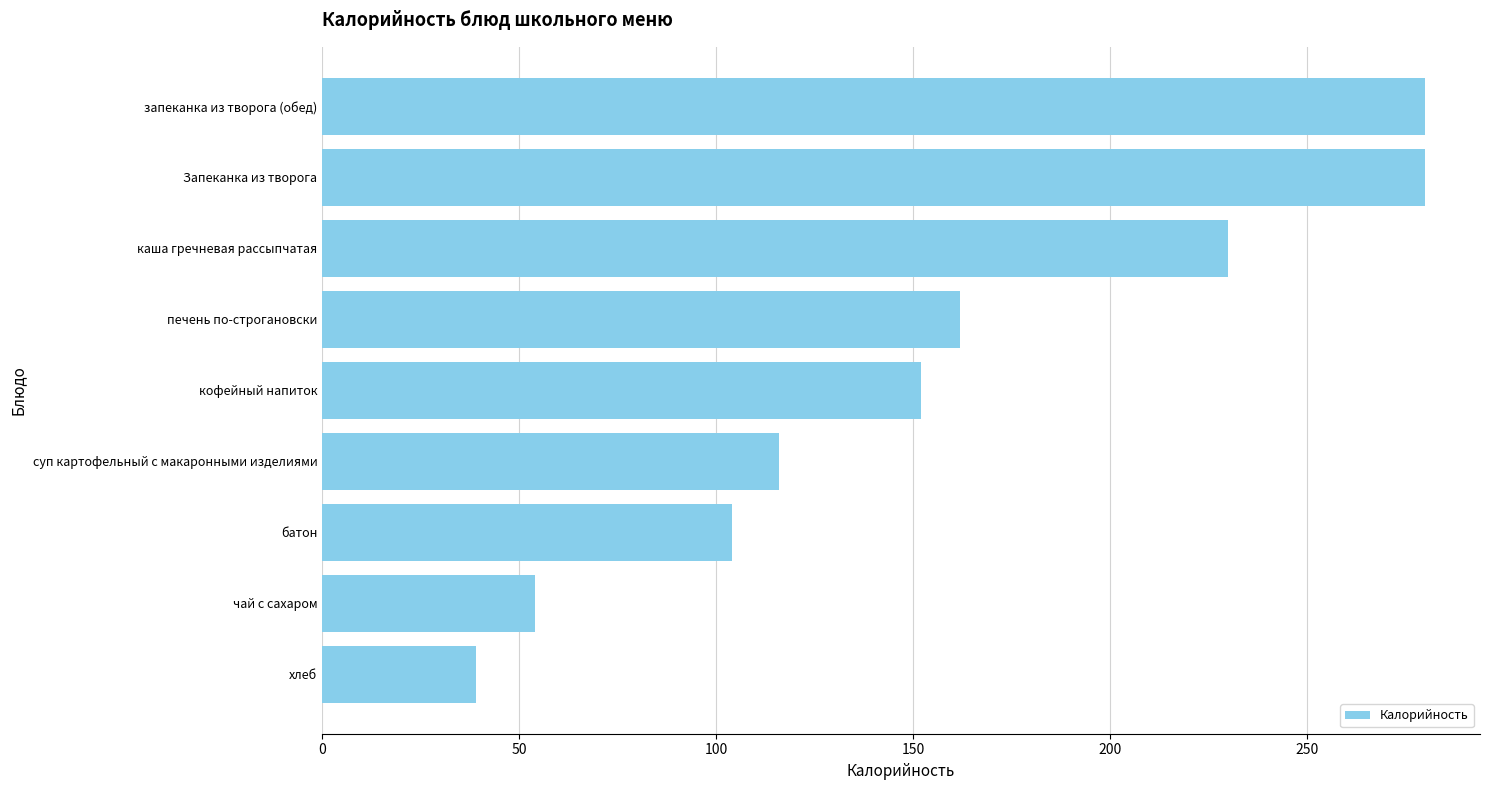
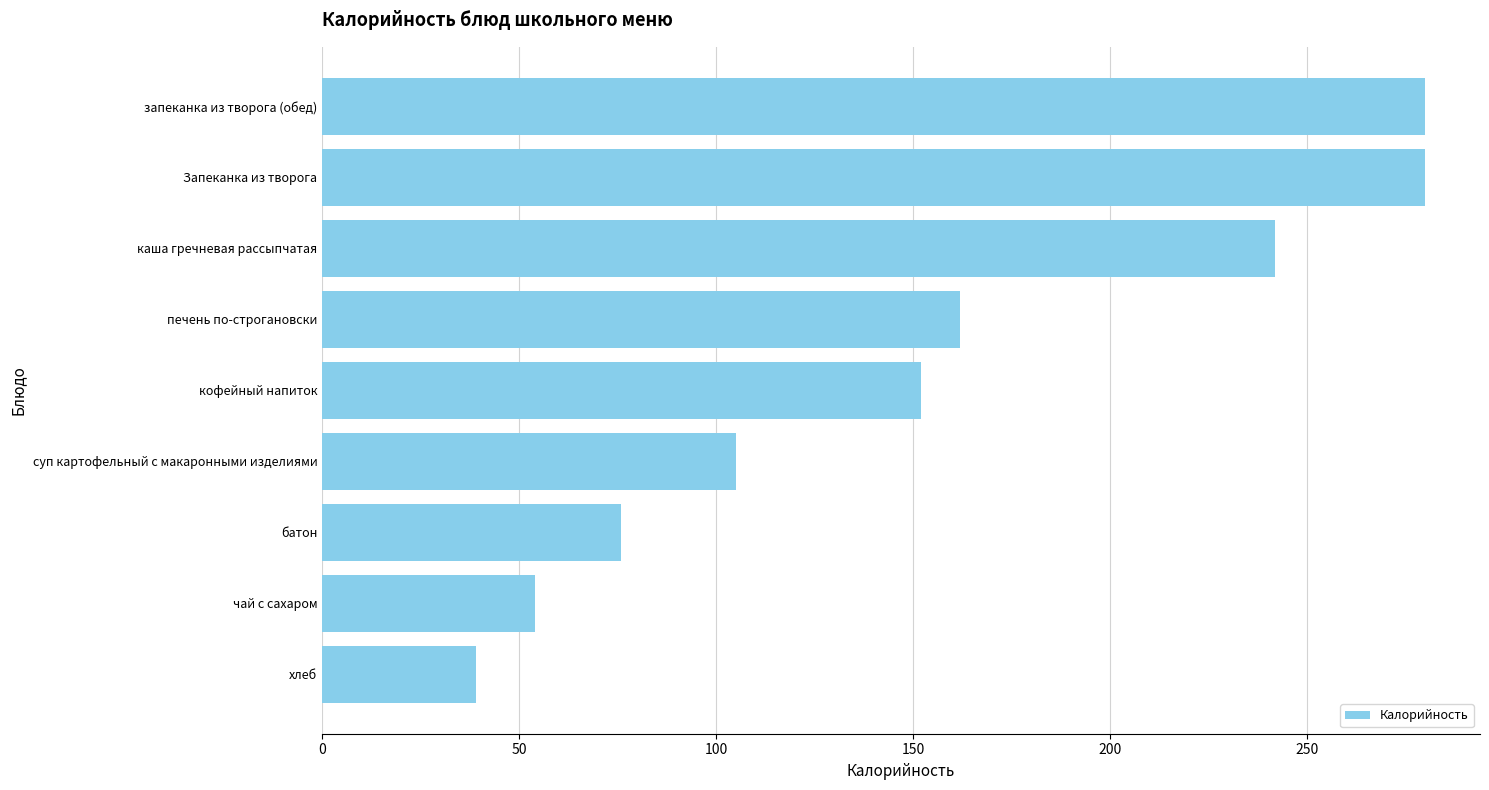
  {
    "запеканка из творога (обед)": 280,
    "Запеканка из творога": 280,
-   "каша гречневая рассыпчатая": 230,
+   "каша гречневая рассыпчатая": 242,
    "печень по-строгановски": 162,
    "кофейный напиток": 152,
-   "суп картофельный с макаронными изделиями": 116,
-   "батон": 104,
+   "суп картофельный с макаронными изделиями": 105,
+   "батон": 76,
    "чай с сахаром": 54,
    "хлеб": 39
  }
